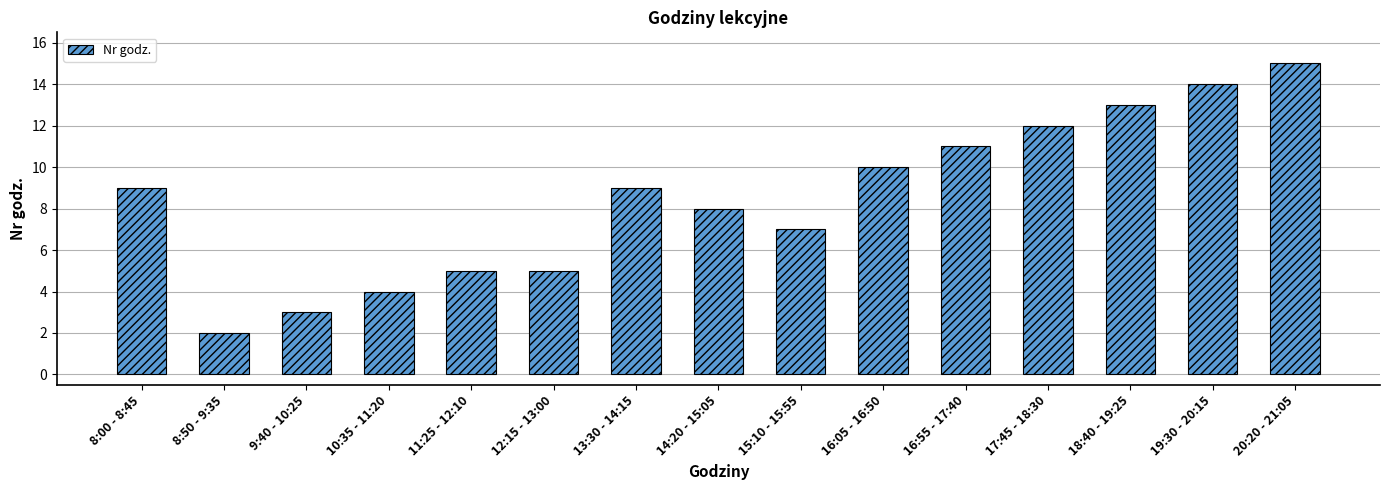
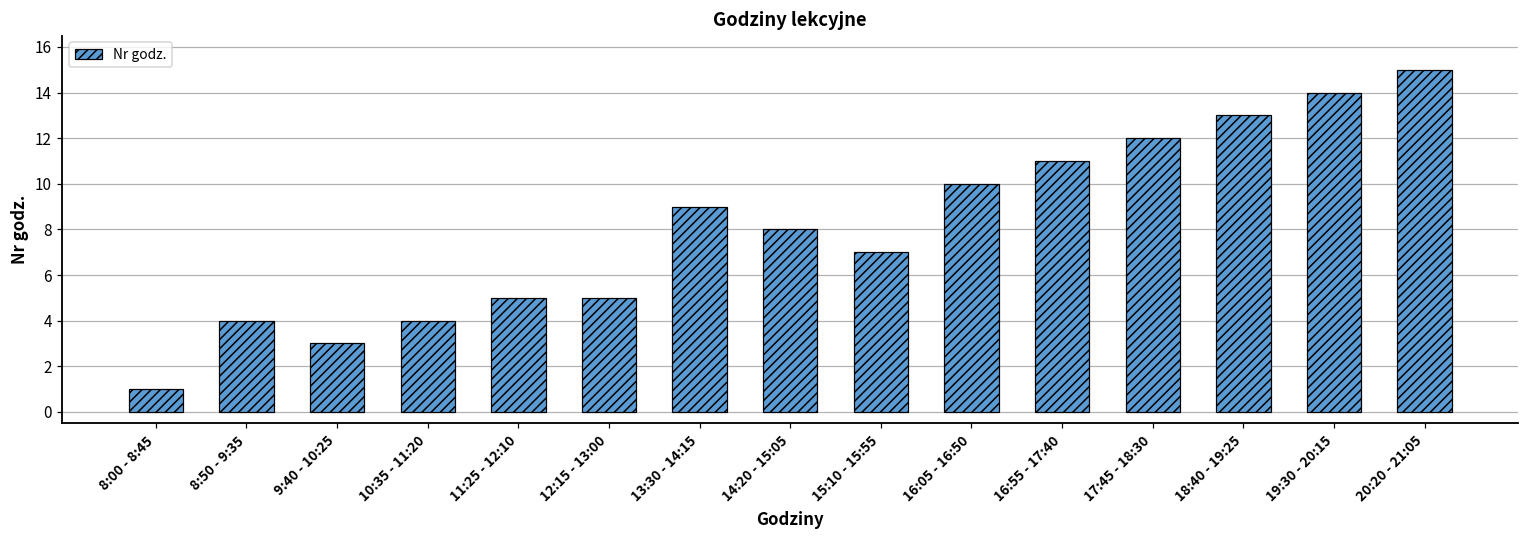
  {
-   "8:00 - 8:45": 9,
-   "8:50 - 9:35": 2,
+   "8:00 - 8:45": 1,
+   "8:50 - 9:35": 4,
    "9:40 - 10:25": 3,
    "10:35 - 11:20": 4,
    "11:25 - 12:10": 5,
    "12:15 - 13:00": 5,
    "13:30 - 14:15": 9,
    "14:20 - 15:05": 8,
    "15:10 - 15:55": 7,
    "16:05 - 16:50": 10,
    "16:55 - 17:40": 11,
    "17:45 - 18:30": 12,
    "18:40 - 19:25": 13,
    "19:30 - 20:15": 14,
    "20:20 - 21:05": 15
  }
